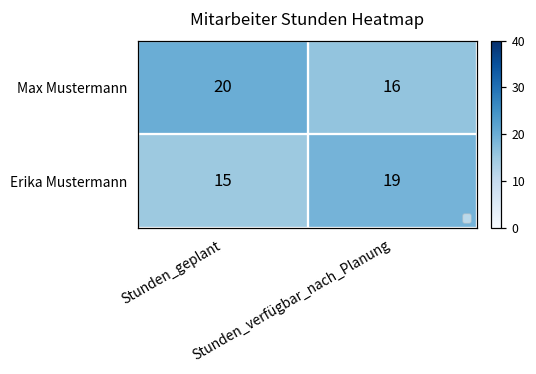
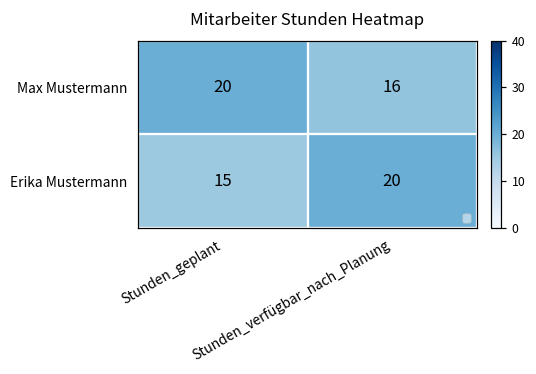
  {
    "Max Mustermann": {
      "Stunden_geplant": 20,
      "Stunden_verfügbar_nach_Planung": 16
    },
    "Erika Mustermann": {
      "Stunden_geplant": 15,
-     "Stunden_verfügbar_nach_Planung": 19
+     "Stunden_verfügbar_nach_Planung": 20
    }
  }
